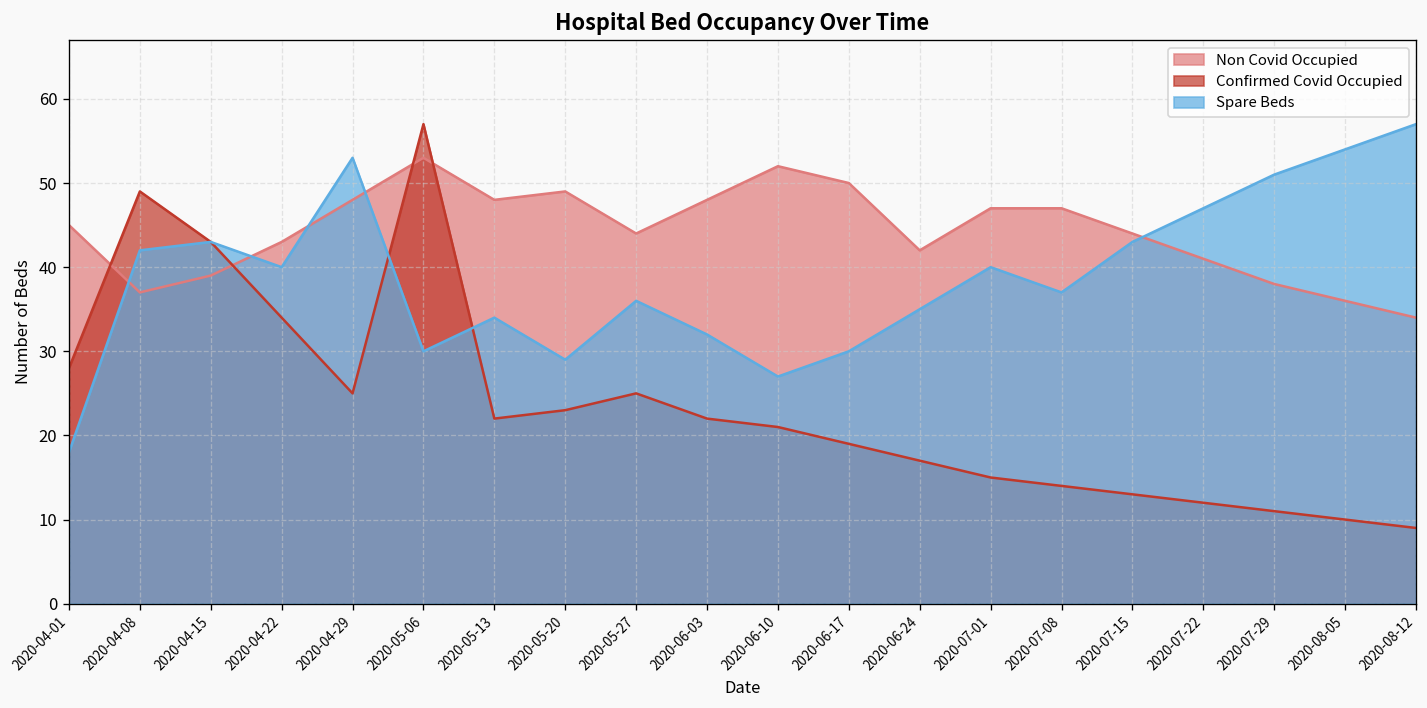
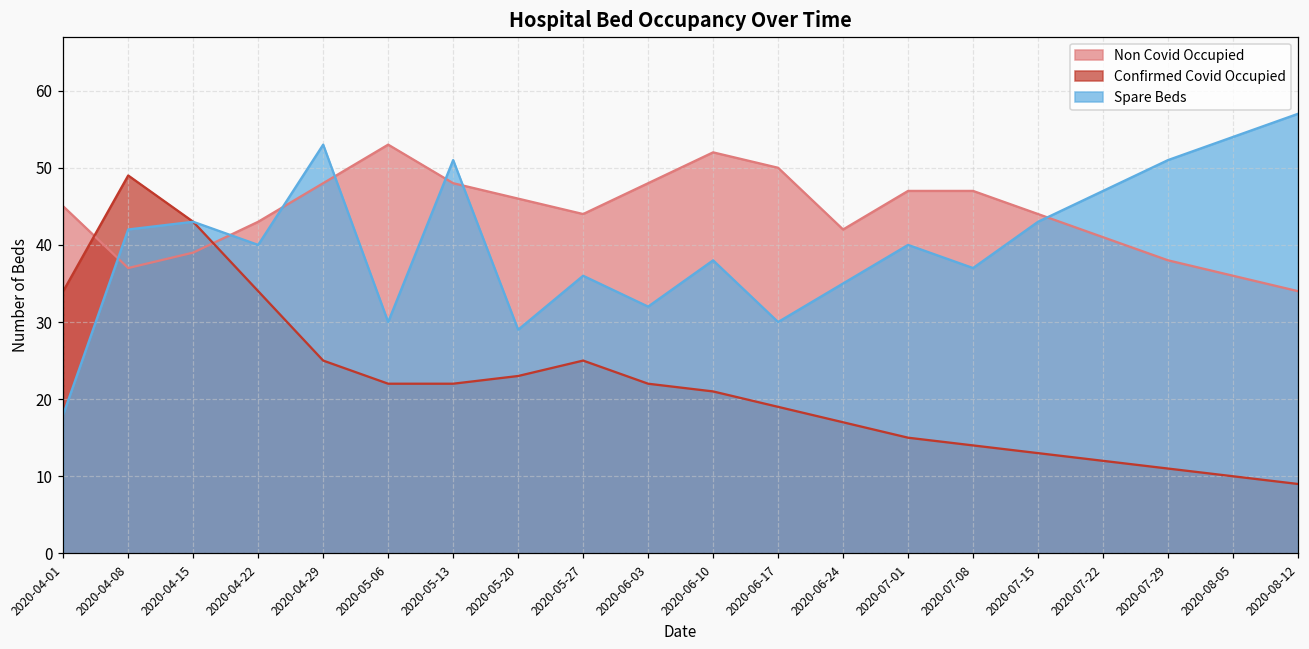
  {
    "Non Covid Occupied": {
      "2020-04-01": 45,
      "2020-04-08": 37,
      "2020-04-15": 39,
      "2020-04-22": 43,
      "2020-04-29": 48,
      "2020-05-06": 53,
      "2020-05-13": 48,
-     "2020-05-20": 49,
+     "2020-05-20": 46,
      "2020-05-27": 44,
      "2020-06-03": 48,
      "2020-06-10": 52,
      "2020-06-17": 50,
      "2020-06-24": 42,
      "2020-07-01": 47,
      "2020-07-08": 47,
      "2020-07-15": 44,
      "2020-07-22": 41,
      "2020-07-29": 38,
      "2020-08-05": 36,
      "2020-08-12": 34
    },
    "Confirmed Covid Occupied": {
-     "2020-04-01": 28,
+     "2020-04-01": 34,
      "2020-04-08": 49,
      "2020-04-22": 34,
      "2020-04-29": 25,
-     "2020-05-06": 57,
+     "2020-05-06": 22,
      "2020-05-13": 22,
      "2020-05-20": 23,
      "2020-05-27": 25,
      "2020-06-03": 22,
      "2020-06-10": 21,
      "2020-06-17": 19,
      "2020-06-24": 17,
      "2020-07-01": 15,
      "2020-07-08": 14,
      "2020-07-15": 13,
      "2020-07-22": 12,
      "2020-07-29": 11,
      "2020-08-05": 10,
      "2020-08-12": 9
    },
    "Spare Beds": {
      "2020-04-01": 18,
      "2020-04-08": 42,
      "2020-04-22": 40,
      "2020-04-29": 53,
      "2020-05-06": 30,
-     "2020-05-13": 34,
+     "2020-05-13": 51,
      "2020-05-20": 29,
      "2020-05-27": 36,
      "2020-06-03": 32,
-     "2020-06-10": 27,
+     "2020-06-10": 38,
      "2020-06-17": 30,
      "2020-06-24": 35,
      "2020-07-01": 40,
      "2020-07-08": 37,
      "2020-07-15": 43,
      "2020-07-22": 47,
      "2020-07-29": 51,
      "2020-08-05": 54,
      "2020-08-12": 57
    }
  }
